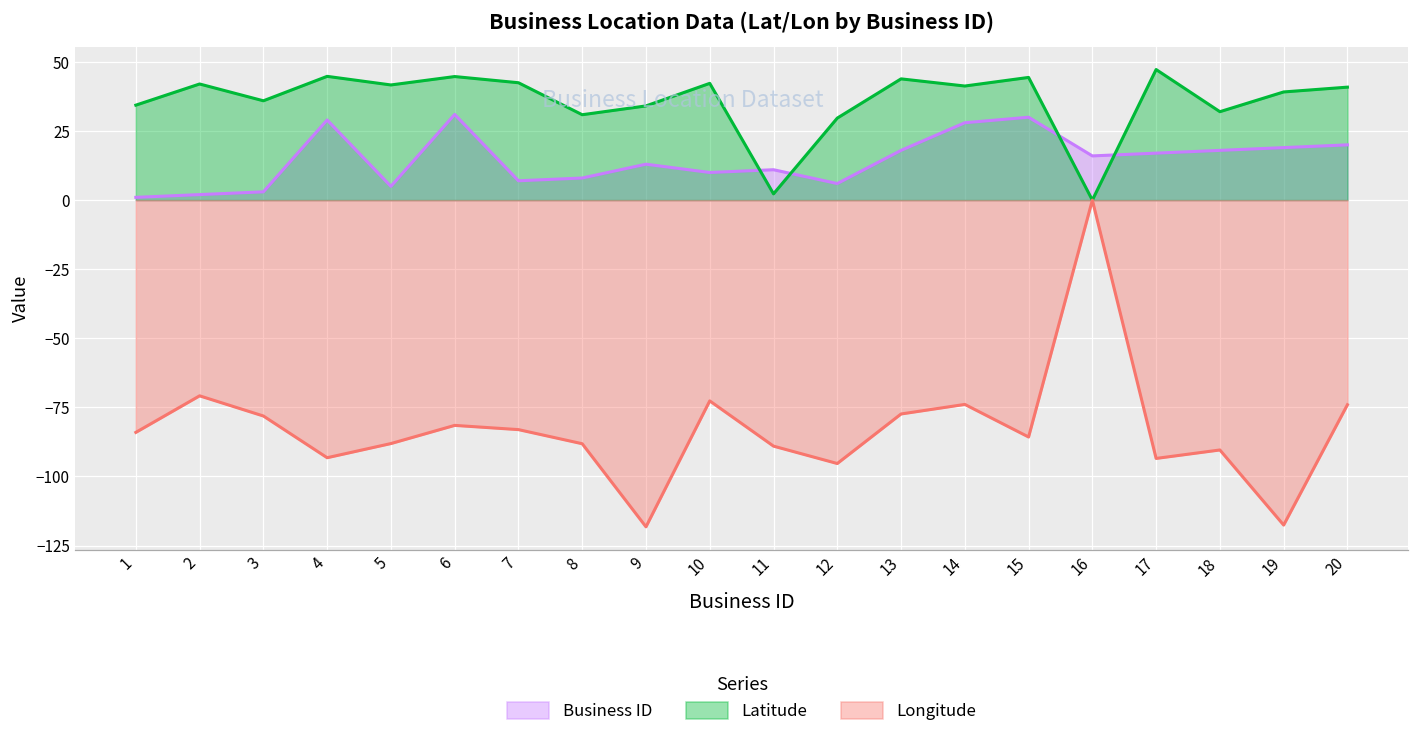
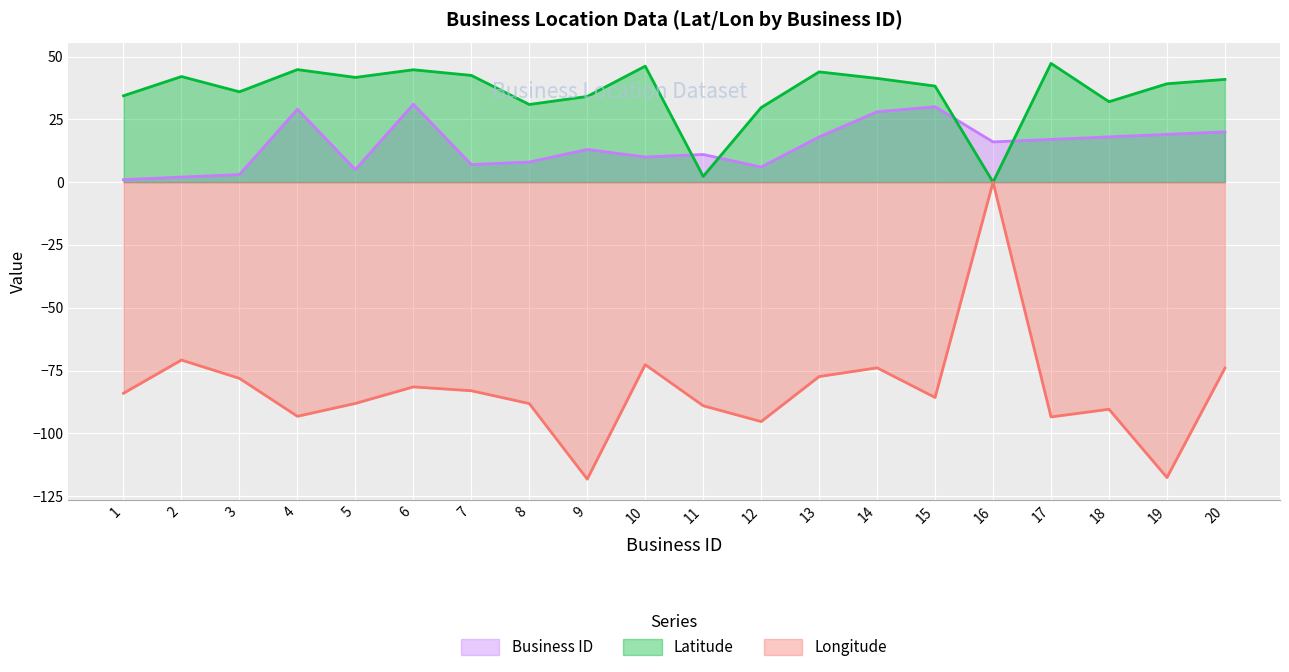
  {
    "Business ID": {
      "2": 2,
      "3": 3,
      "4": 29,
      "5": 5,
      "6": 31,
      "7": 7,
      "8": 8,
      "9": 13,
      "10": 10,
      "11": 11,
      "12": 6,
      "13": 18,
      "14": 28,
      "15": 30,
      "16": 16,
      "17": 17,
      "18": 18,
      "19": 19,
      "20": 20
    },
    "Latitude": {
      "1": 34,
      "2": 42,
      "3": 36,
      "4": 45,
      "5": 42,
      "6": 45,
      "7": 42,
      "8": 31,
      "9": 34,
-     "10": 42,
+     "10": 46,
      "11": 2,
      "12": 30,
      "13": 44,
      "14": 41,
-     "15": 44,
+     "15": 38,
      "17": 47,
      "18": 32,
      "19": 39,
      "20": 41
    }
  }
